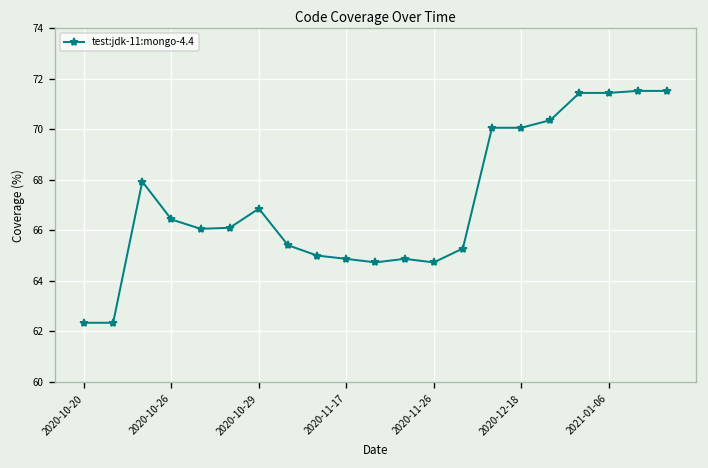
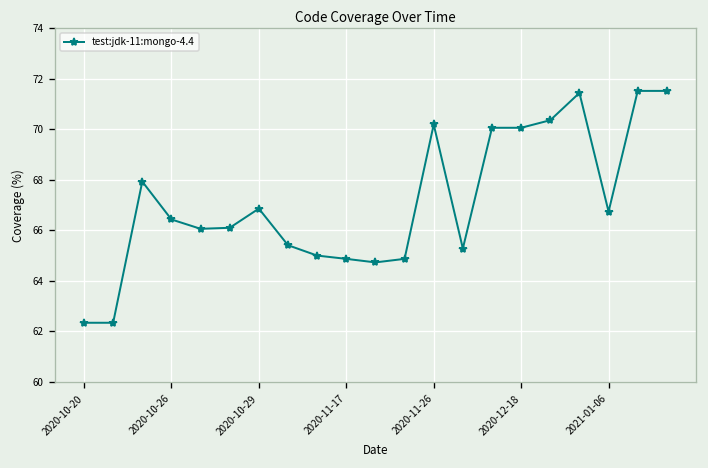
  {
    "2020-10-20": 62.3,
    "2020-10-26": 66.4,
    "2020-10-29": 66.9,
    "2020-11-17": 64.9,
-   "2020-11-26": 64.7,
+   "2020-11-26": 70.2,
    "2020-12-18": 70.1,
-   "2021-01-06": 71.4
+   "2021-01-06": 66.7
  }
